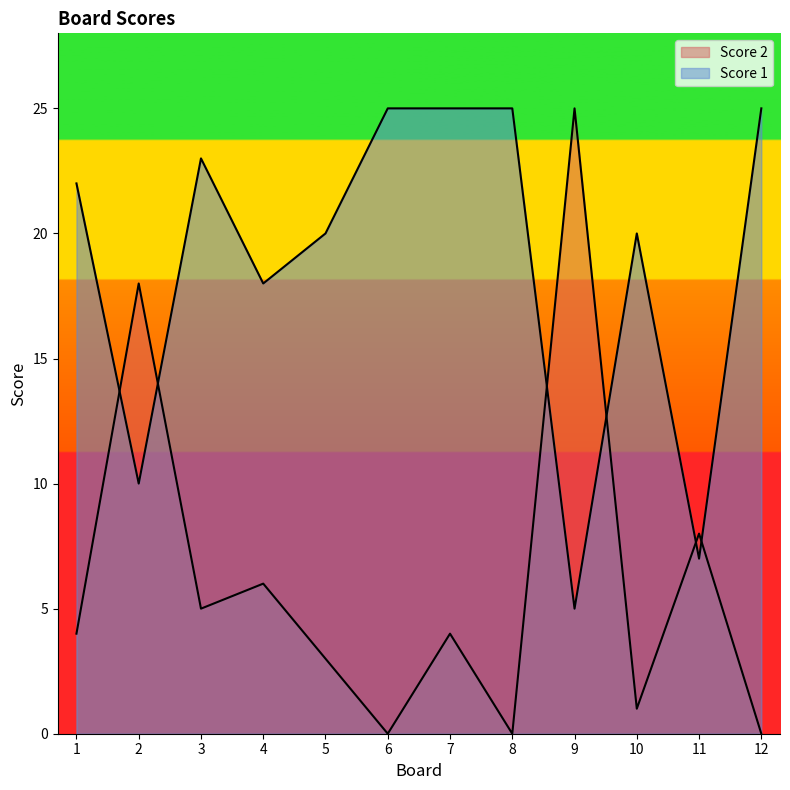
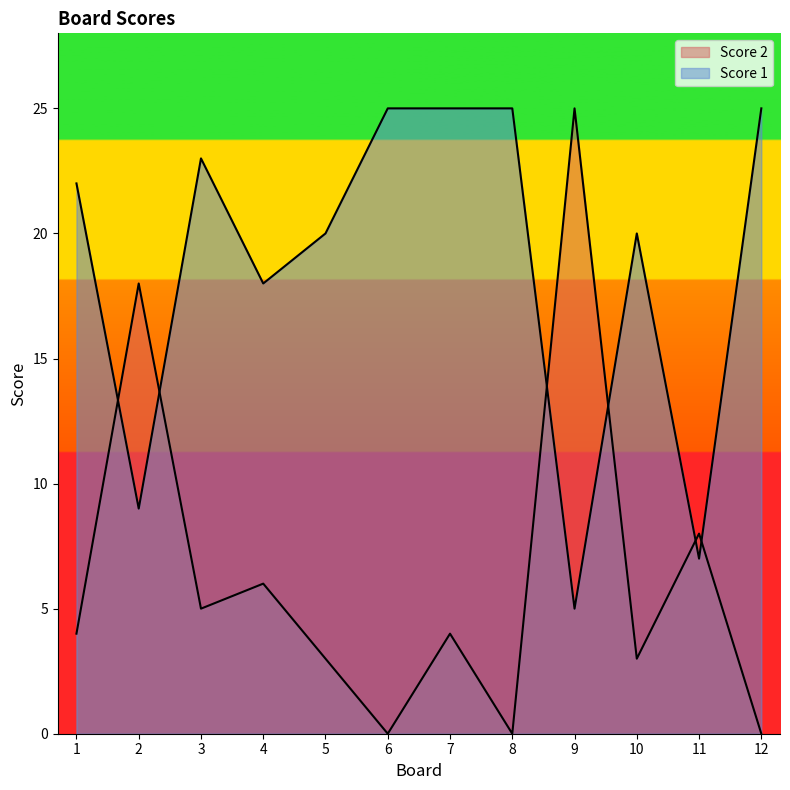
  {
    "Score 2": {
      "1": 4,
      "2": 18,
      "3": 5,
      "4": 6,
      "5": 3,
      "6": 0,
      "7": 4,
      "8": 0,
      "9": 25,
-     "10": 1,
+     "10": 3,
      "11": 8,
      "12": 0
    },
    "Score 1": {
      "1": 22,
-     "2": 10,
+     "2": 9,
      "3": 23,
      "4": 18,
      "5": 20,
      "6": 25,
      "7": 25,
      "8": 25,
      "9": 5,
      "10": 20,
      "11": 7,
      "12": 25
    }
  }
